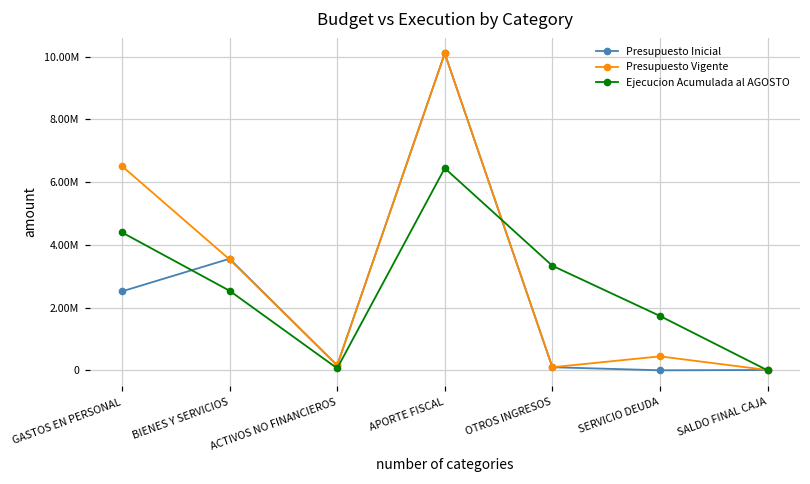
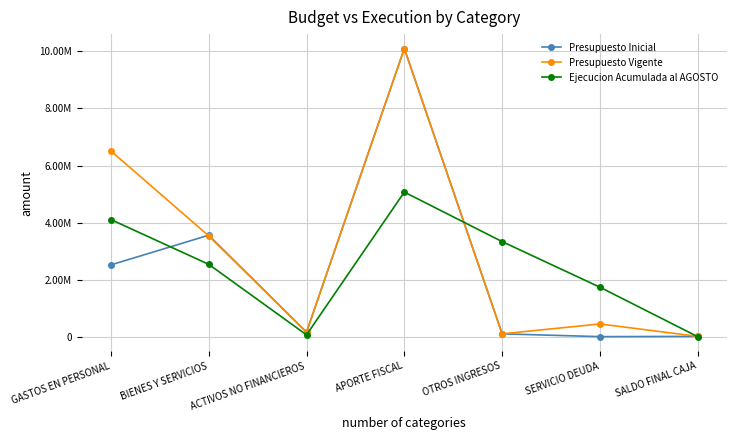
  {
    "Presupuesto Inicial": {
      "GASTOS EN PERSONAL": 2500000,
      "SERVICIO DEUDA": 0
    },
    "Presupuesto Vigente": {
      "GASTOS EN PERSONAL": 6500000,
      "SERVICIO DEUDA": 400000
    },
    "Ejecucion Acumulada al AGOSTO": {
-     "GASTOS EN PERSONAL": 4400000,
+     "GASTOS EN PERSONAL": 4100000,
      "BIENES Y SERVICIOS": 2500000,
      "ACTIVOS NO FINANCIEROS": 100000,
-     "APORTE FISCAL": 6400000,
+     "APORTE FISCAL": 5100000,
      "OTROS INGRESOS": 3300000,
      "SERVICIO DEUDA": 1700000
    }
  }
